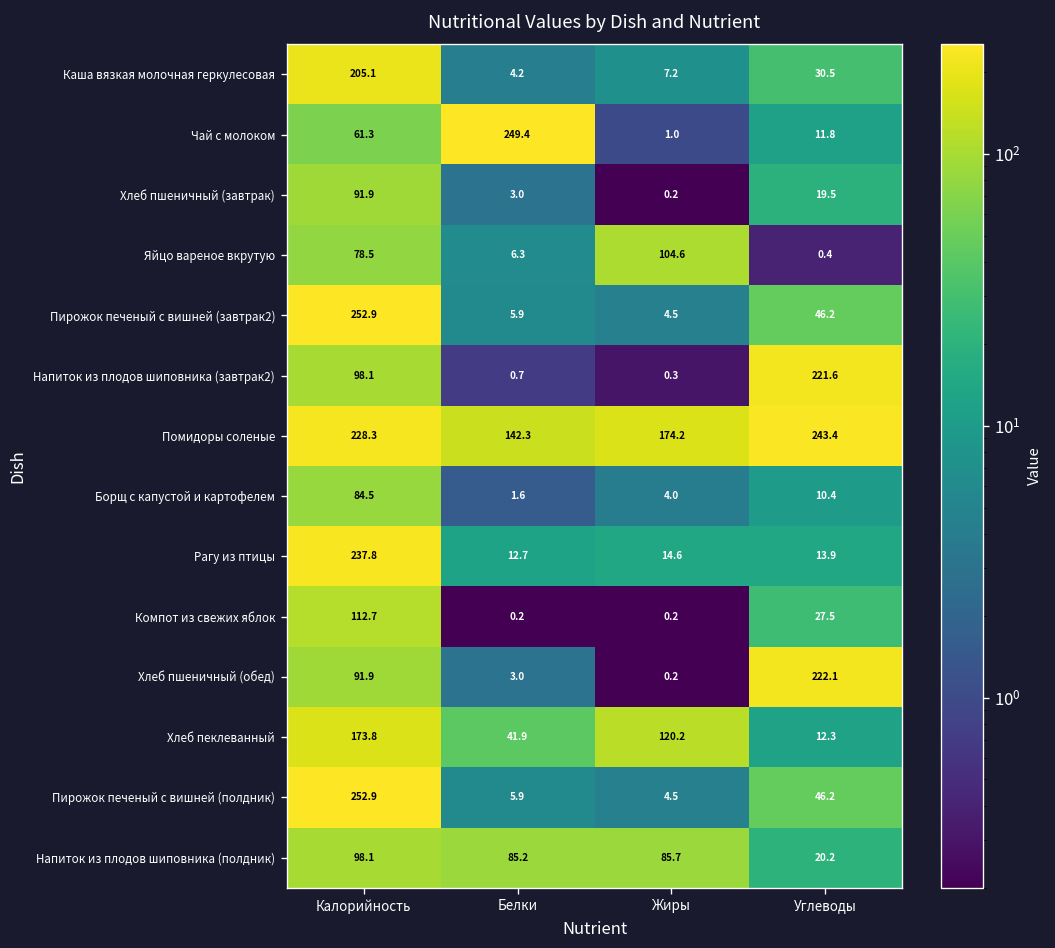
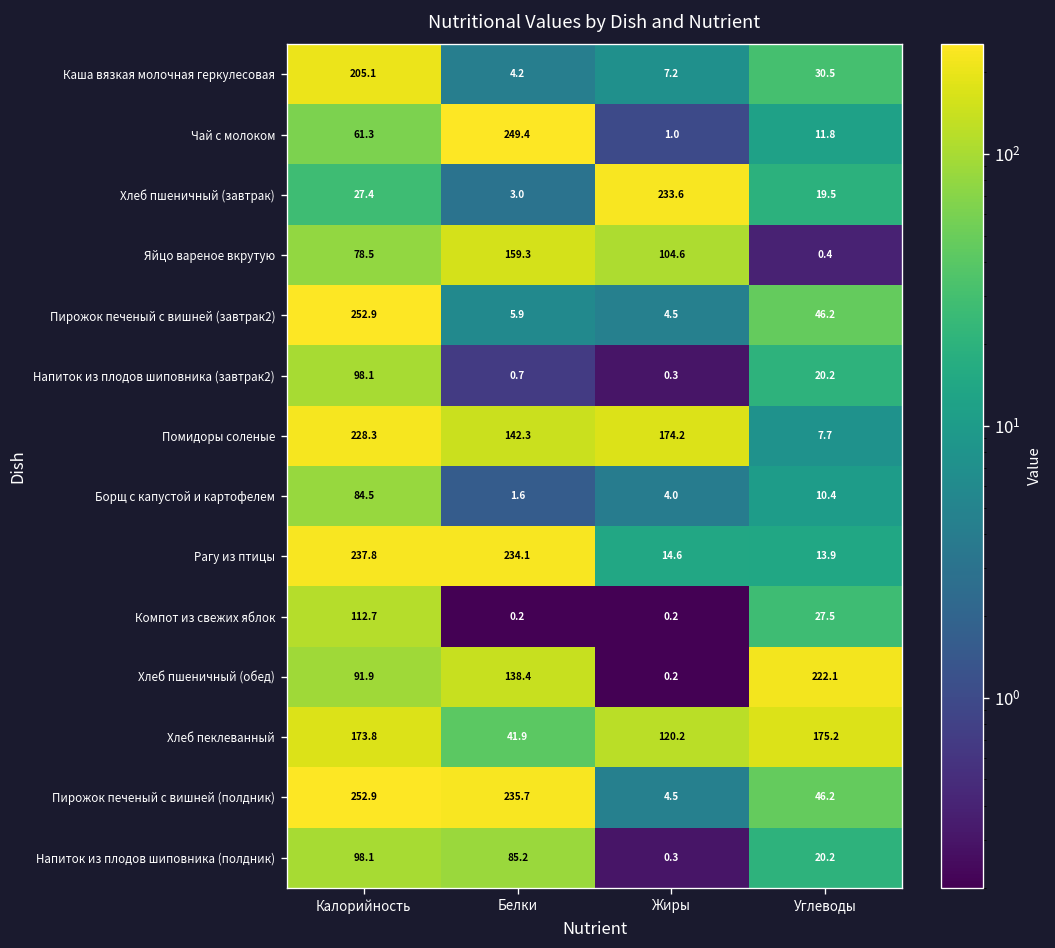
  {
    "Каша вязкая молочная геркулесовая": {
      "Калорийность": 205.1,
      "Белки": 4.2,
      "Жиры": 7.2,
      "Углеводы": 30.5
    },
    "Чай с молоком": {
      "Калорийность": 61.3,
      "Белки": 249.4,
      "Жиры": 1.0,
      "Углеводы": 11.8
    },
    "Хлеб пшеничный (завтрак)": {
-     "Калорийность": 91.9,
+     "Калорийность": 27.4,
      "Белки": 3.0,
-     "Жиры": 0.2,
+     "Жиры": 233.6,
      "Углеводы": 19.5
    },
    "Яйцо вареное вкрутую": {
      "Калорийность": 78.5,
-     "Белки": 6.3,
+     "Белки": 159.3,
      "Жиры": 104.6,
      "Углеводы": 0.4
    },
    "Пирожок печеный с вишней (завтрак2)": {
      "Калорийность": 252.9,
      "Белки": 5.9,
      "Жиры": 4.5,
      "Углеводы": 46.2
    },
    "Напиток из плодов шиповника (завтрак2)": {
      "Калорийность": 98.1,
      "Белки": 0.7,
      "Жиры": 0.3,
-     "Углеводы": 221.6
+     "Углеводы": 20.2
    },
    "Помидоры соленые": {
      "Калорийность": 228.3,
      "Белки": 142.3,
      "Жиры": 174.2,
-     "Углеводы": 243.4
+     "Углеводы": 7.7
    },
    "Борщ с капустой и картофелем": {
      "Калорийность": 84.5,
      "Белки": 1.6,
      "Жиры": 4.0,
      "Углеводы": 10.4
    },
    "Рагу из птицы": {
      "Калорийность": 237.8,
-     "Белки": 12.7,
+     "Белки": 234.1,
      "Жиры": 14.6,
      "Углеводы": 13.9
    },
    "Компот из свежих яблок": {
      "Калорийность": 112.7,
      "Белки": 0.2,
      "Жиры": 0.2,
      "Углеводы": 27.5
    },
    "Хлеб пшеничный (обед)": {
      "Калорийность": 91.9,
-     "Белки": 3.0,
+     "Белки": 138.4,
      "Жиры": 0.2,
      "Углеводы": 222.1
    },
    "Хлеб пеклеванный": {
      "Калорийность": 173.8,
      "Белки": 41.9,
      "Жиры": 120.2,
-     "Углеводы": 12.3
+     "Углеводы": 175.2
    },
    "Пирожок печеный с вишней (полдник)": {
      "Калорийность": 252.9,
-     "Белки": 5.9,
+     "Белки": 235.7,
      "Жиры": 4.5,
      "Углеводы": 46.2
    },
    "Напиток из плодов шиповника (полдник)": {
      "Калорийность": 98.1,
      "Белки": 85.2,
-     "Жиры": 85.7,
+     "Жиры": 0.3,
      "Углеводы": 20.2
    }
  }
